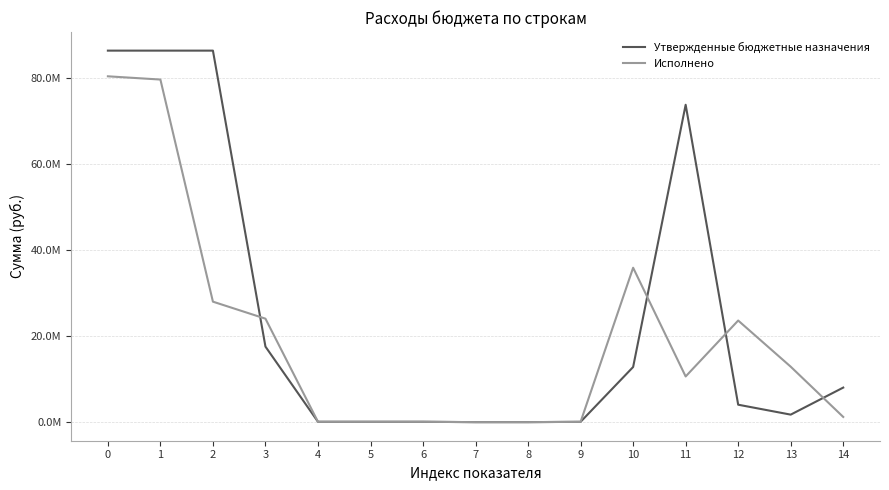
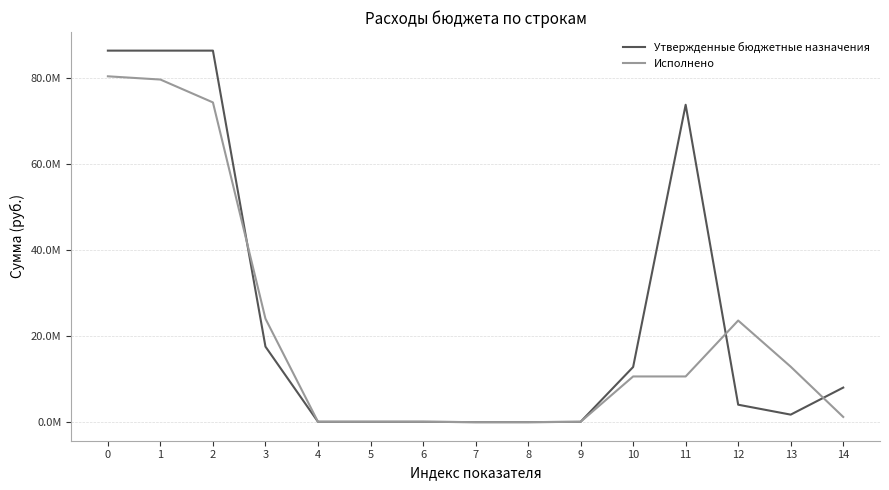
  {
    "Утвержденные бюджетные назначения": {
      "0": 86000000,
      "1": 86000000,
      "2": 86000000,
      "3": 18000000,
      "10": 13000000,
      "11": 74000000,
      "12": 4000000,
      "13": 2000000,
      "14": 8000000
    },
    "Исполнено": {
      "0": 80000000,
      "1": 80000000,
-     "2": 28000000,
+     "2": 74000000,
      "3": 24000000,
-     "10": 36000000,
+     "10": 11000000,
      "11": 11000000,
      "12": 24000000,
      "13": 13000000,
      "14": 1000000
    }
  }
